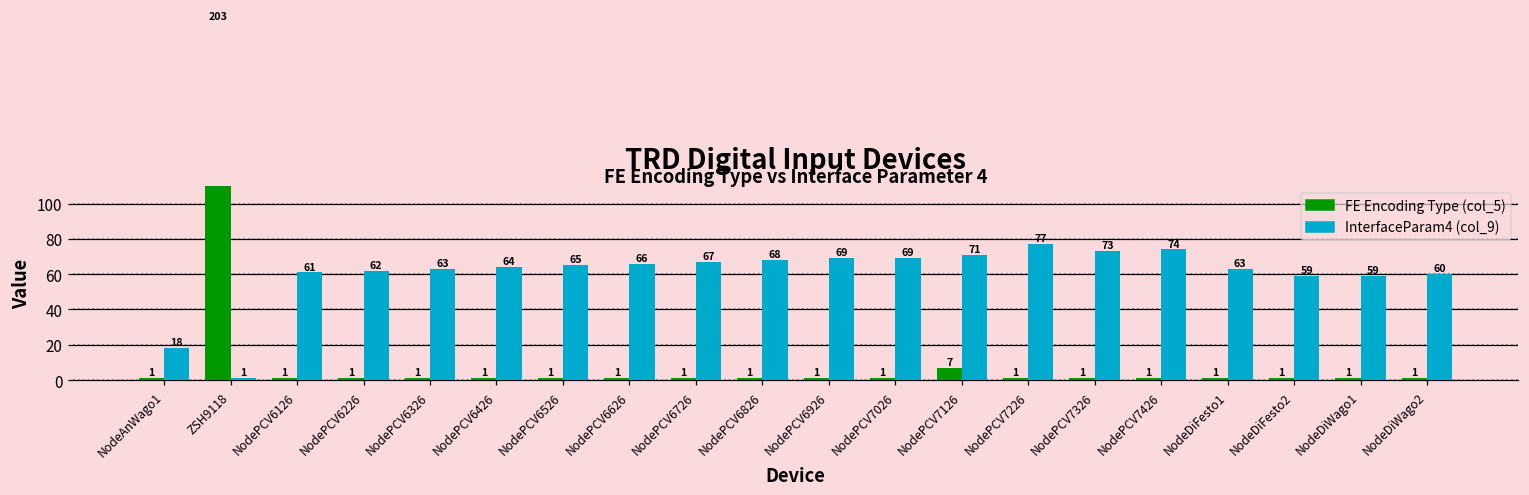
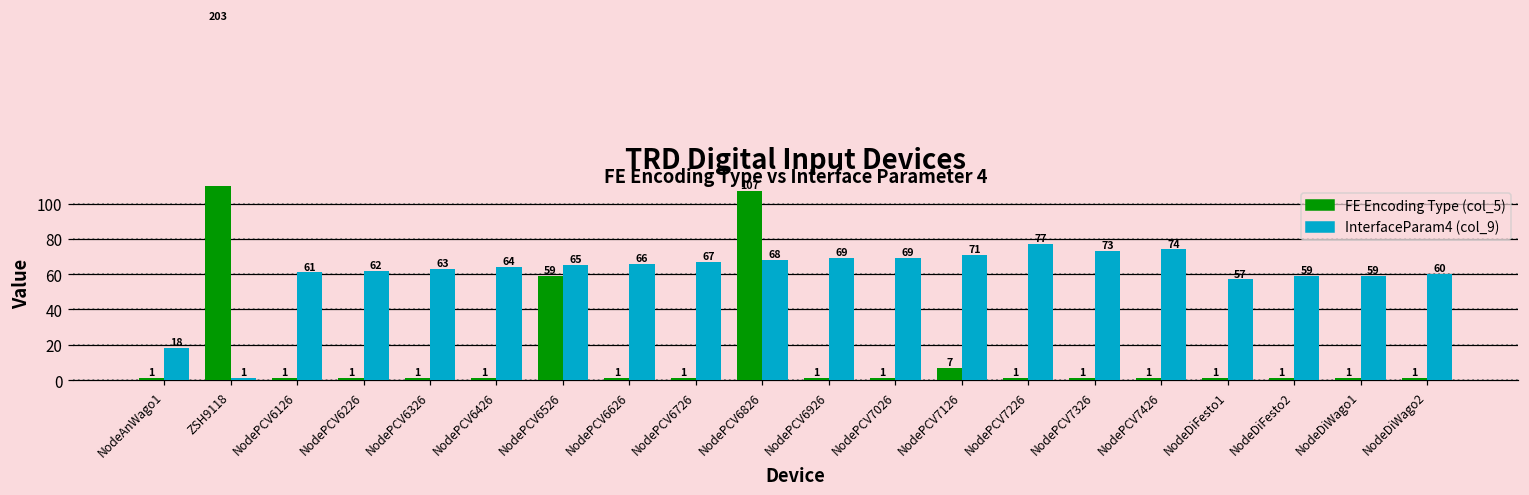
  {
    "FE Encoding Type (col_5)": {
      "NodeAnWago1": 1,
      "NodePCV6126": 1,
      "NodePCV6226": 1,
      "NodePCV6326": 1,
      "NodePCV6426": 1,
-     "NodePCV6526": 1,
+     "NodePCV6526": 59,
      "NodePCV6626": 1,
      "NodePCV6726": 1,
-     "NodePCV6826": 1,
+     "NodePCV6826": 107,
      "NodePCV6926": 1,
      "NodePCV7026": 1,
      "NodePCV7126": 7,
      "NodePCV7226": 1,
      "NodePCV7326": 1,
      "NodePCV7426": 1,
      "NodeDiFesto1": 1,
      "NodeDiFesto2": 1,
      "NodeDiWago1": 1,
      "NodeDiWago2": 1
    },
    "InterfaceParam4 (col_9)": {
      "NodeAnWago1": 18,
      "ZSH9118": 1,
      "NodePCV6126": 61,
      "NodePCV6226": 62,
      "NodePCV6326": 63,
      "NodePCV6426": 64,
      "NodePCV6526": 65,
      "NodePCV6626": 66,
      "NodePCV6726": 67,
      "NodePCV6826": 68,
      "NodePCV6926": 69,
      "NodePCV7026": 69,
      "NodePCV7126": 71,
      "NodePCV7226": 77,
      "NodePCV7326": 73,
      "NodePCV7426": 74,
-     "NodeDiFesto1": 63,
+     "NodeDiFesto1": 57,
      "NodeDiFesto2": 59,
      "NodeDiWago1": 59,
      "NodeDiWago2": 60
    }
  }
